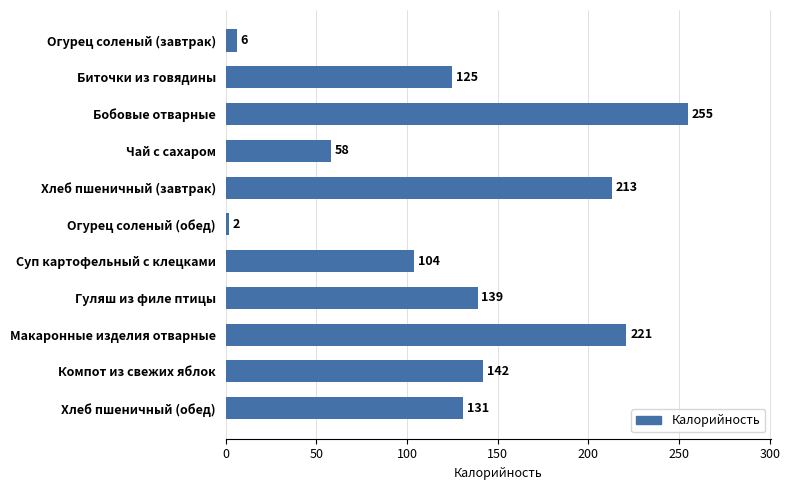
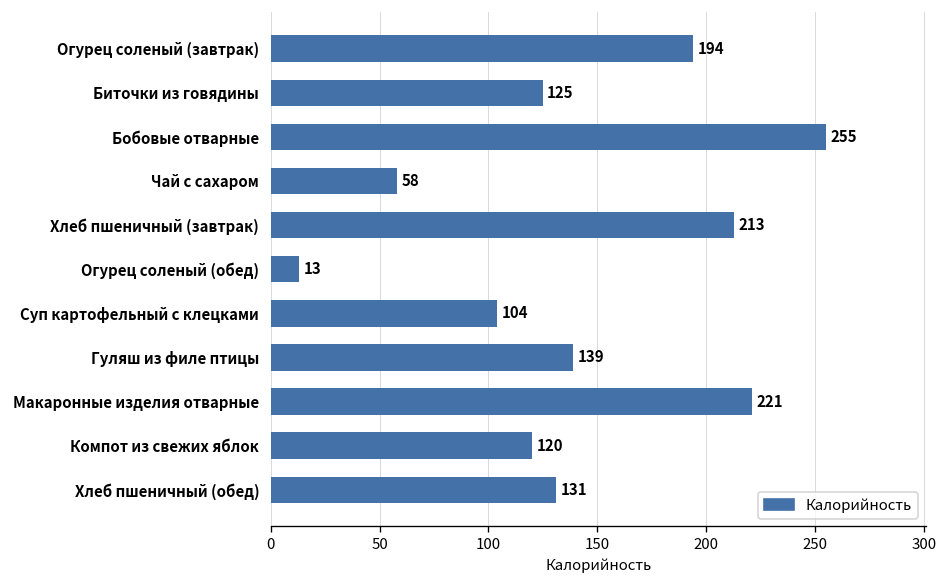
  {
-   "Огурец соленый (завтрак)": 6,
+   "Огурец соленый (завтрак)": 194,
    "Биточки из говядины": 125,
    "Бобовые отварные": 255,
    "Чай с сахаром": 58,
    "Хлеб пшеничный (завтрак)": 213,
-   "Огурец соленый (обед)": 2,
+   "Огурец соленый (обед)": 13,
    "Суп картофельный с клецками": 104,
    "Гуляш из филе птицы": 139,
    "Макаронные изделия отварные": 221,
-   "Компот из свежих яблок": 142,
+   "Компот из свежих яблок": 120,
    "Хлеб пшеничный (обед)": 131
  }
